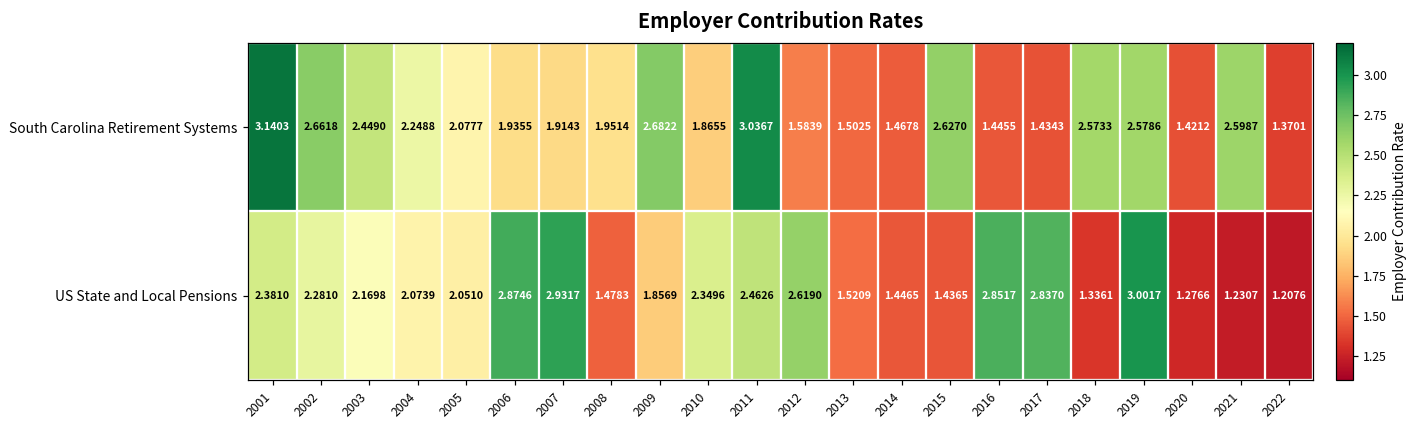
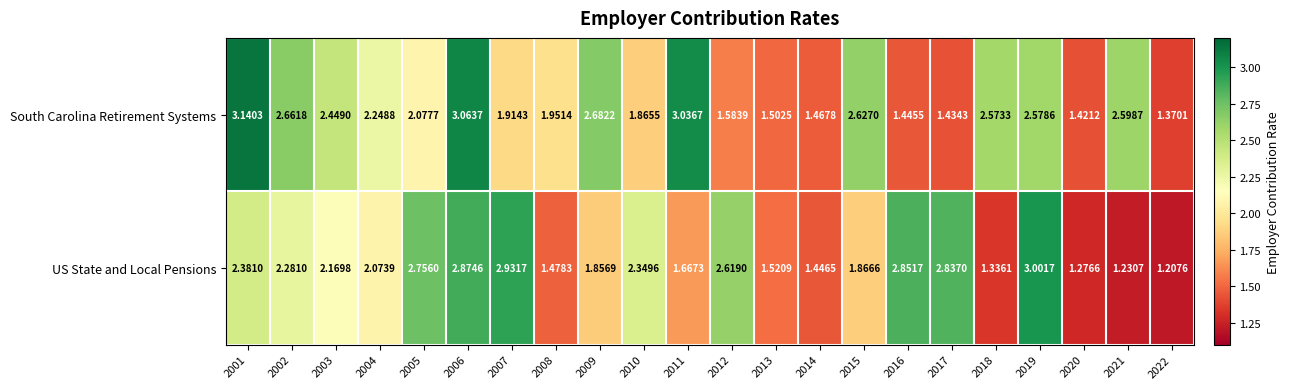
  {
    "South Carolina Retirement Systems": {
      "2001": 3.1403,
      "2002": 2.6618,
      "2003": 2.4490,
      "2004": 2.2488,
      "2005": 2.0777,
-     "2006": 1.9355,
+     "2006": 3.0637,
      "2007": 1.9143,
      "2008": 1.9514,
      "2009": 2.6822,
      "2010": 1.8655,
      "2011": 3.0367,
      "2012": 1.5839,
      "2013": 1.5025,
      "2014": 1.4678,
      "2015": 2.6270,
      "2016": 1.4455,
      "2017": 1.4343,
      "2018": 2.5733,
      "2019": 2.5786,
      "2020": 1.4212,
      "2021": 2.5987,
      "2022": 1.3701
    },
    "US State and Local Pensions": {
      "2001": 2.3810,
      "2002": 2.2810,
      "2003": 2.1698,
      "2004": 2.0739,
-     "2005": 2.0510,
+     "2005": 2.7560,
      "2006": 2.8746,
      "2007": 2.9317,
      "2008": 1.4783,
      "2009": 1.8569,
      "2010": 2.3496,
-     "2011": 2.4626,
+     "2011": 1.6673,
      "2012": 2.6190,
      "2013": 1.5209,
      "2014": 1.4465,
-     "2015": 1.4365,
+     "2015": 1.8666,
      "2016": 2.8517,
      "2017": 2.8370,
      "2018": 1.3361,
      "2019": 3.0017,
      "2020": 1.2766,
      "2021": 1.2307,
      "2022": 1.2076
    }
  }
